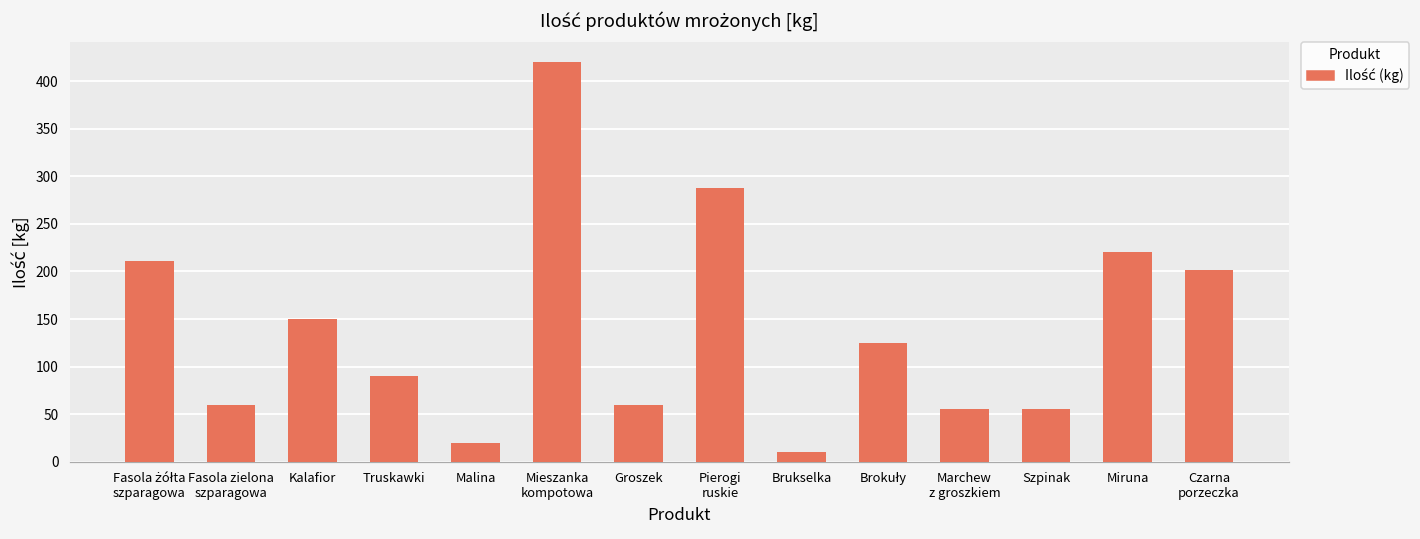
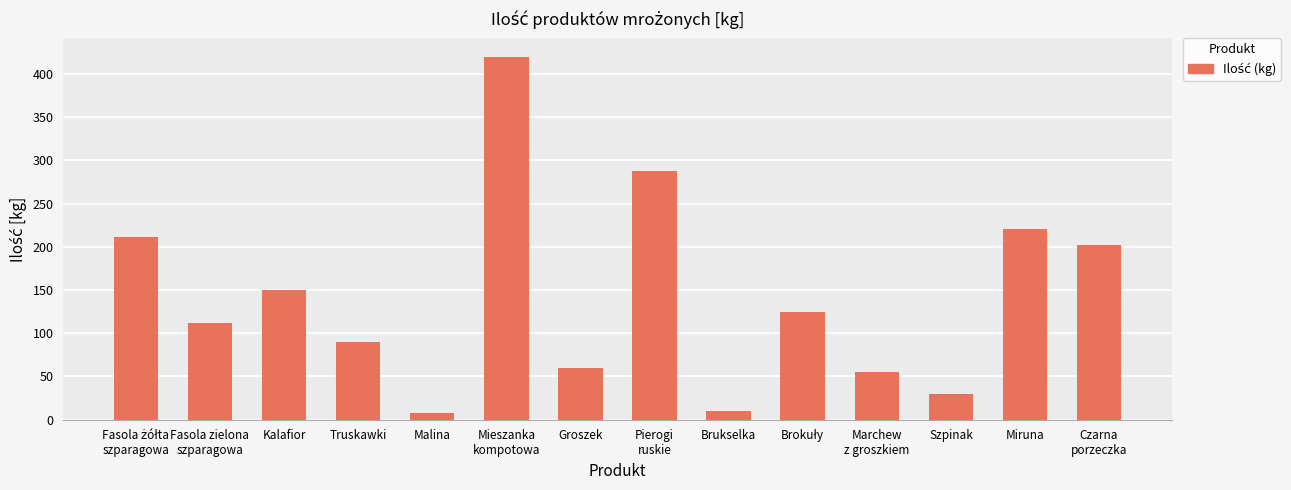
  {
    "Fasola żółta szparagowa": 210,
-   "Fasola zielona szparagowa": 60,
+   "Fasola zielona szparagowa": 110,
    "Kalafior": 150,
    "Truskawki": 90,
-   "Malina": 20,
+   "Malina": 10,
    "Mieszanka kompotowa": 420,
    "Groszek": 60,
    "Pierogi ruskie": 290,
    "Brukselka": 10,
    "Brokuły": 130,
    "Marchew z groszkiem": 60,
-   "Szpinak": 60,
+   "Szpinak": 30,
    "Miruna": 220,
    "Czarna porzeczka": 200
  }
